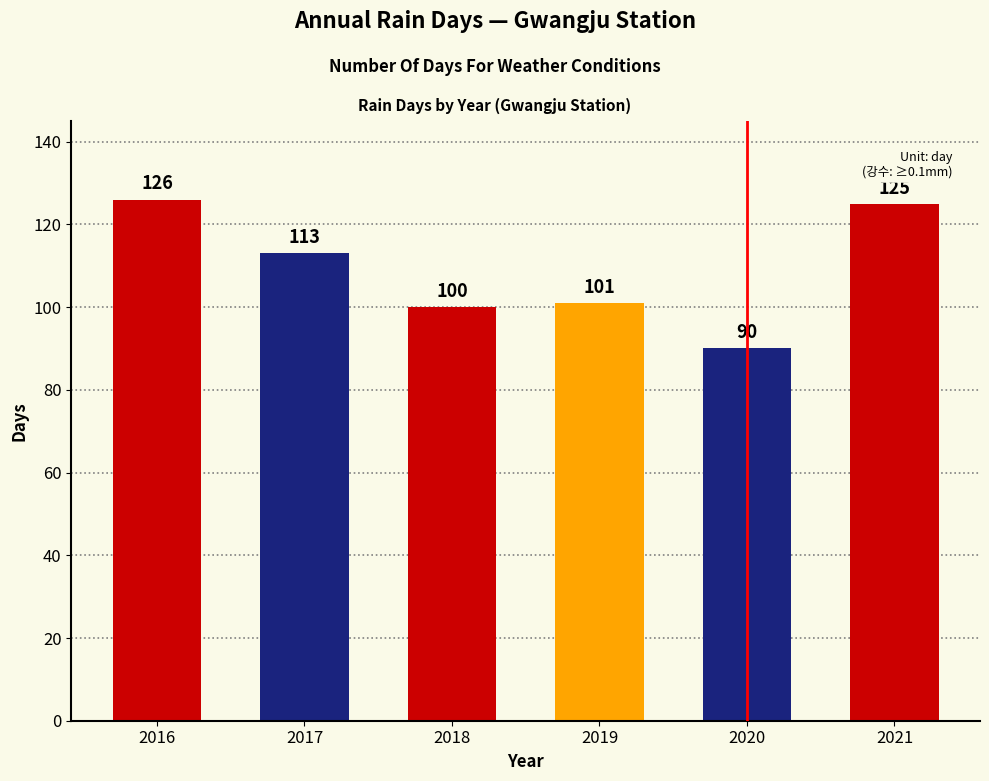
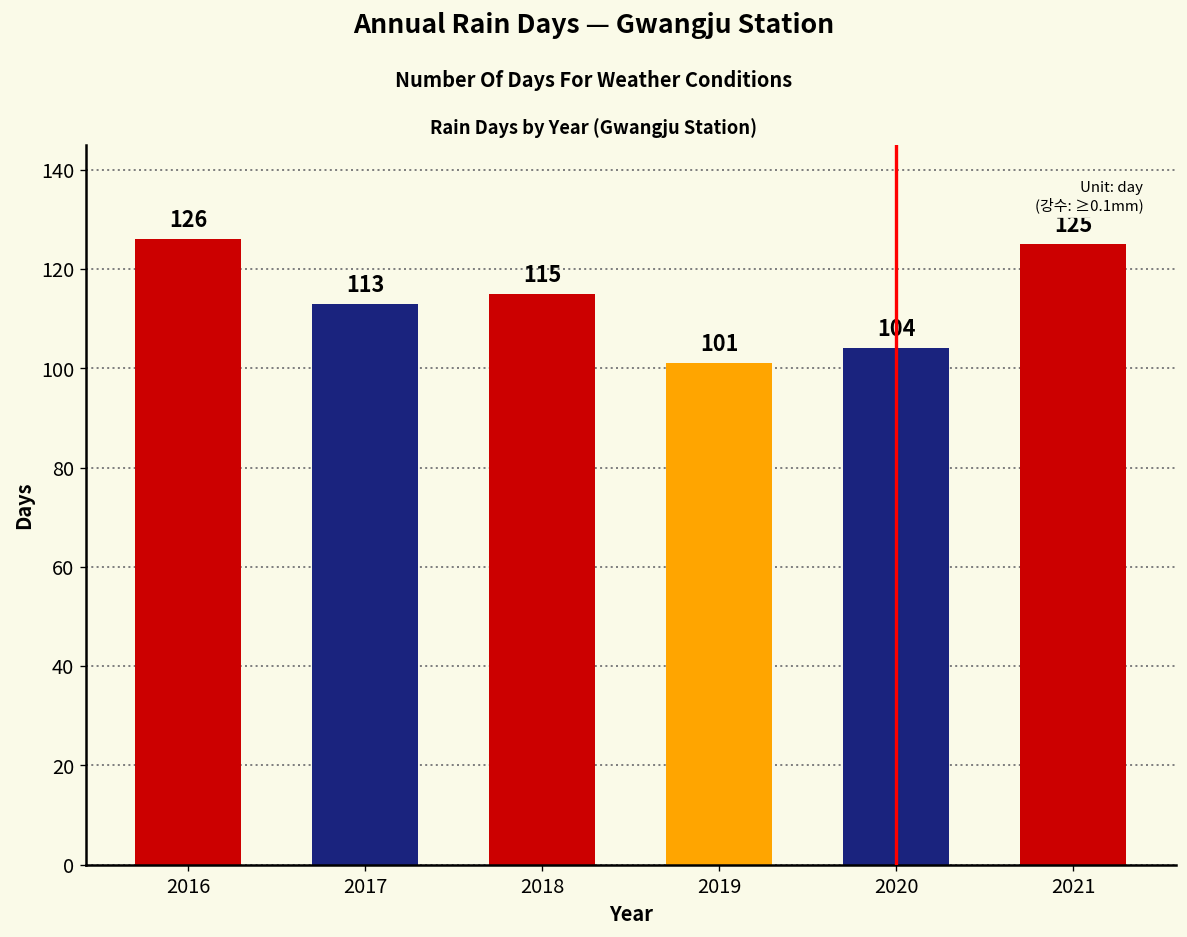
  {
    "2016": 126,
    "2017": 113,
-   "2018": 100,
+   "2018": 115,
    "2019": 101,
-   "2020": 90
+   "2020": 104
  }
